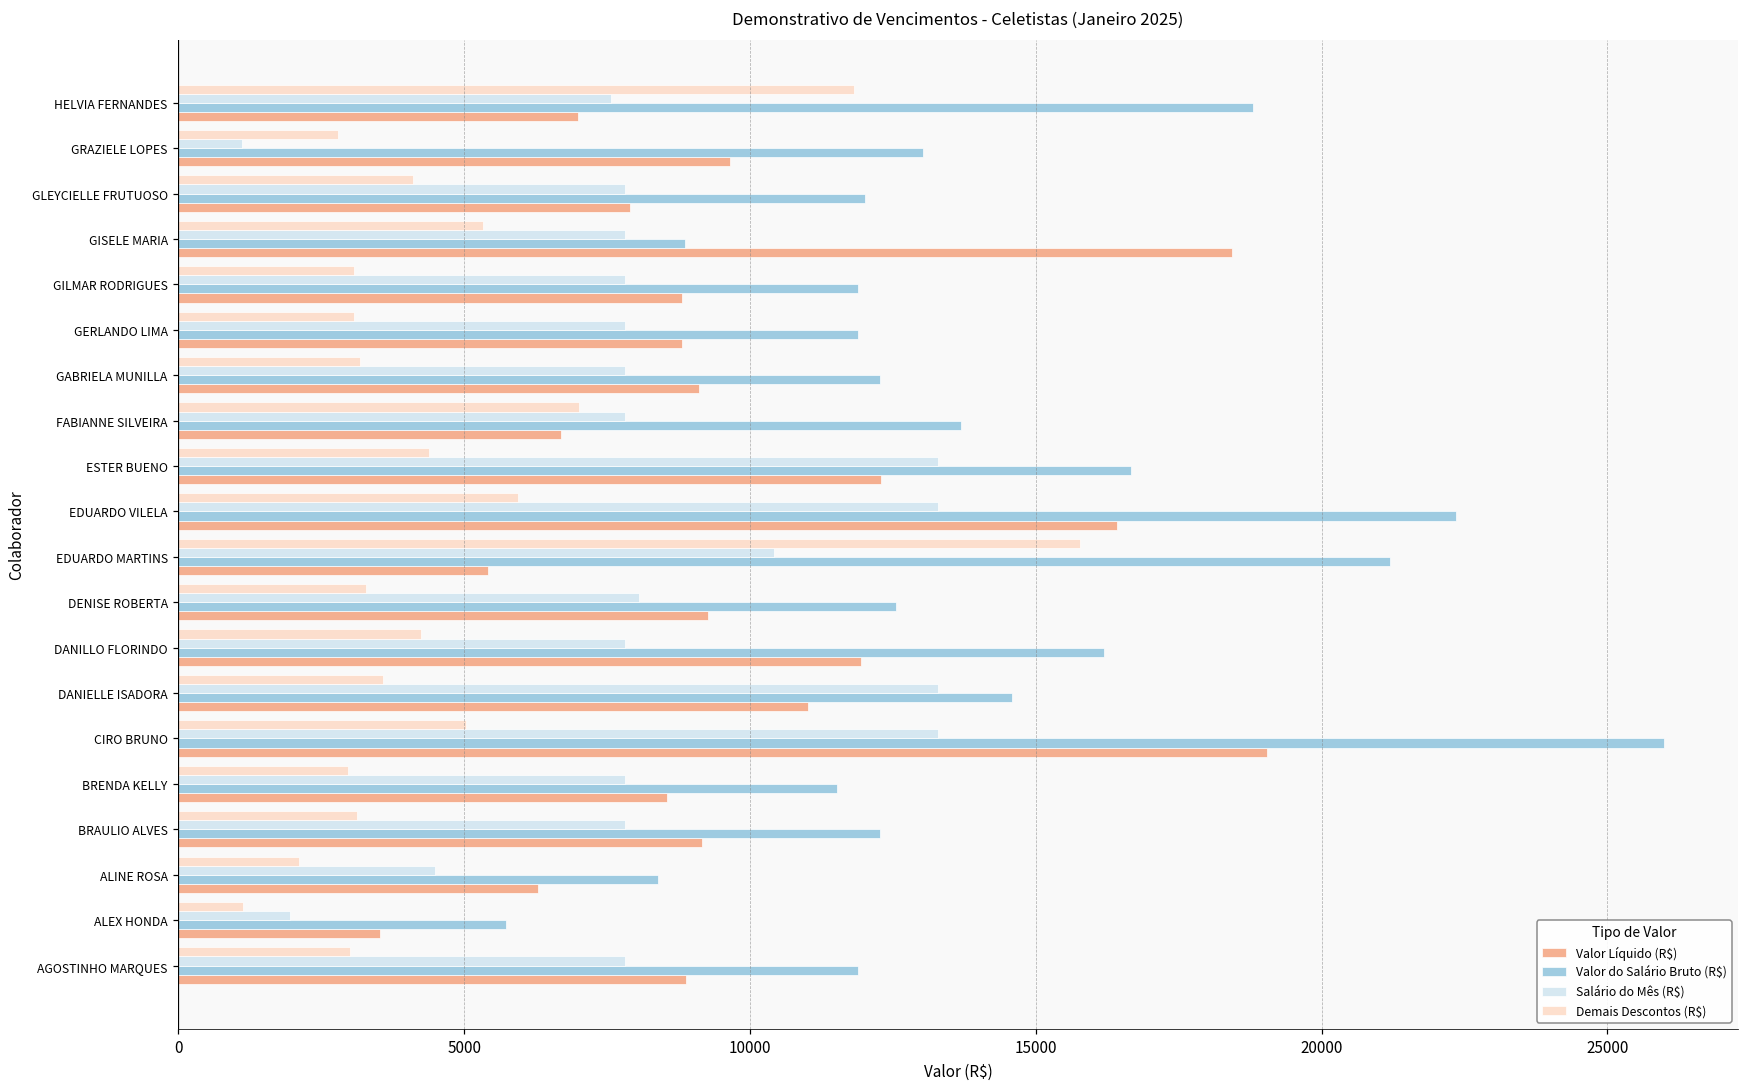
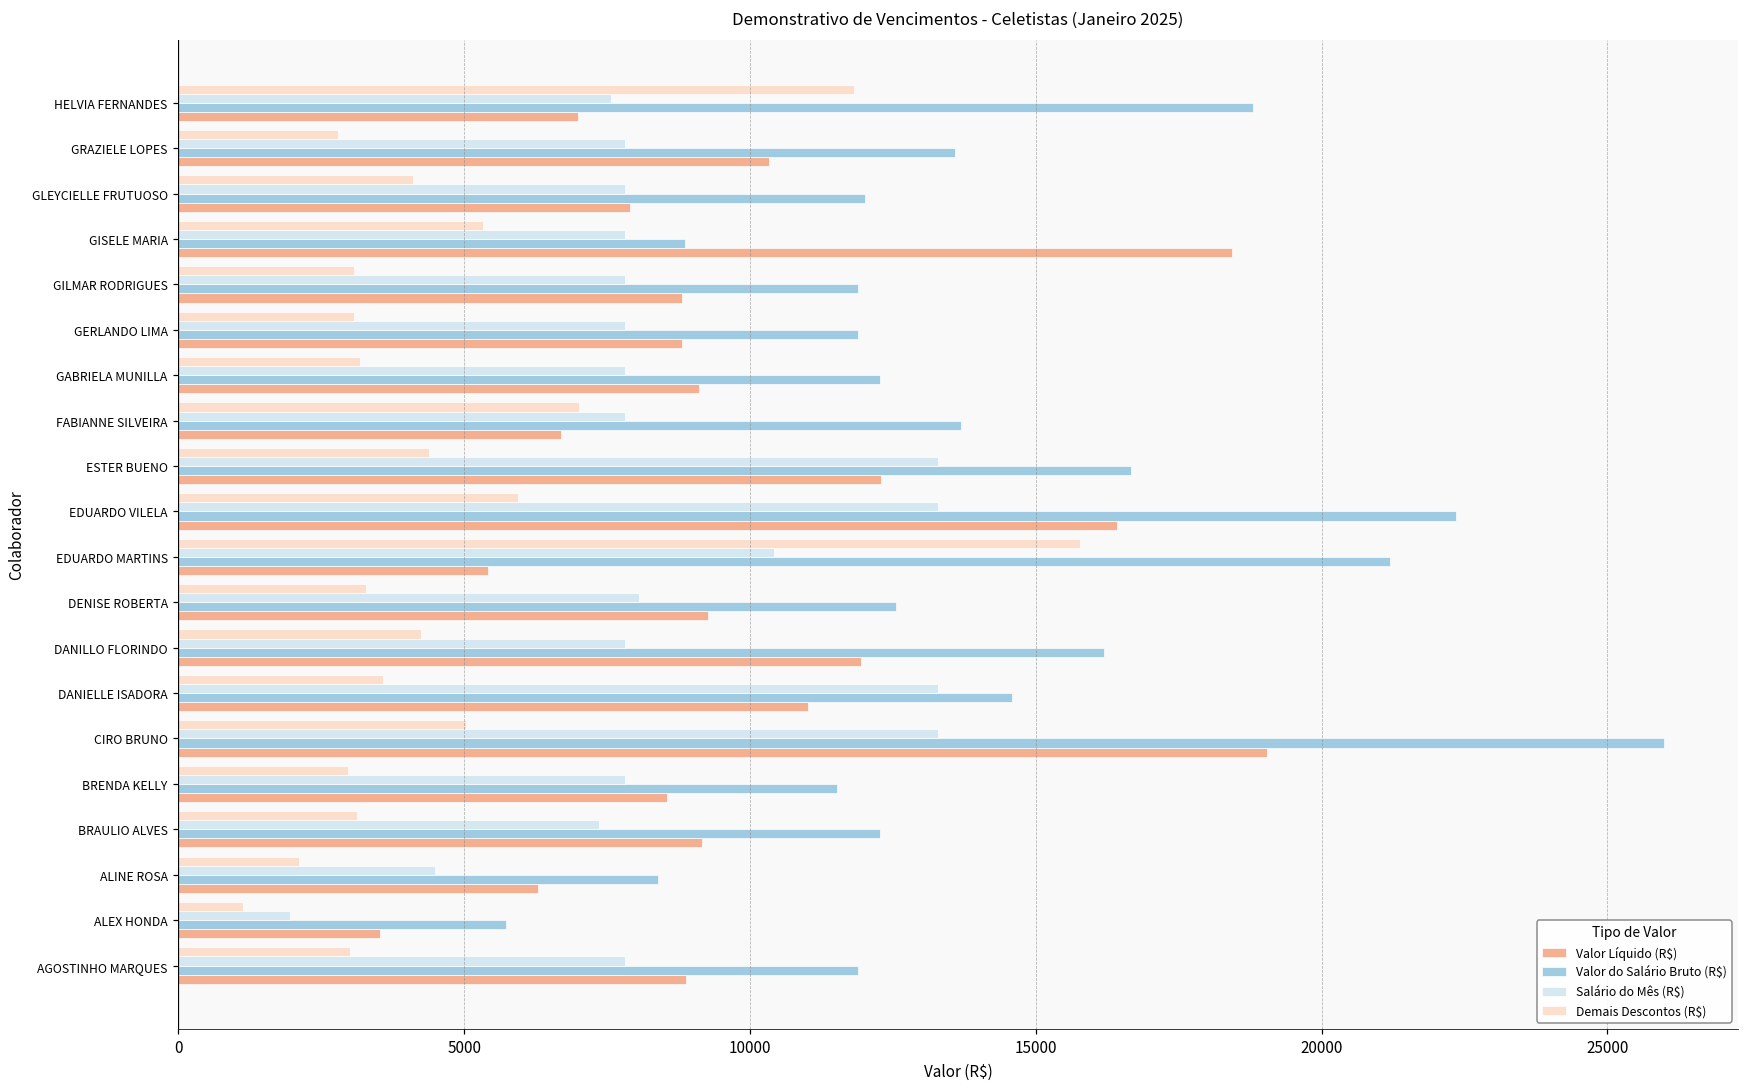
  {
    "Valor Líquido (R$)": {
      "HELVIA FERNANDES": 7000,
-     "GRAZIELE LOPES": 9600,
+     "GRAZIELE LOPES": 10300,
      "GLEYCIELLE FRUTUOSO": 7900,
      "GISELE MARIA": 18400,
      "GILMAR RODRIGUES": 8800,
      "GERLANDO LIMA": 8800,
      "GABRIELA MUNILLA": 9100,
      "FABIANNE SILVEIRA": 6700,
      "ESTER BUENO": 12300,
      "EDUARDO VILELA": 16400,
      "EDUARDO MARTINS": 5400,
      "DENISE ROBERTA": 9300,
      "DANILLO FLORINDO": 11900,
      "DANIELLE ISADORA": 11000,
      "CIRO BRUNO": 19000,
      "BRENDA KELLY": 8600,
      "BRAULIO ALVES": 9200,
      "ALINE ROSA": 6300,
      "ALEX HONDA": 3500,
      "AGOSTINHO MARQUES": 8900
    },
    "Valor do Salário Bruto (R$)": {
      "HELVIA FERNANDES": 18800,
-     "GRAZIELE LOPES": 13000,
+     "GRAZIELE LOPES": 13600,
      "GLEYCIELLE FRUTUOSO": 12000,
      "GISELE MARIA": 8900,
      "GILMAR RODRIGUES": 11900,
      "GERLANDO LIMA": 11900,
      "GABRIELA MUNILLA": 12300,
      "FABIANNE SILVEIRA": 13700,
      "ESTER BUENO": 16700,
      "EDUARDO VILELA": 22400,
      "EDUARDO MARTINS": 21200,
      "DENISE ROBERTA": 12500,
      "DANILLO FLORINDO": 16200,
      "DANIELLE ISADORA": 14600,
      "CIRO BRUNO": 26000,
      "BRENDA KELLY": 11500,
      "BRAULIO ALVES": 12300,
      "ALINE ROSA": 8400,
      "ALEX HONDA": 5700,
      "AGOSTINHO MARQUES": 11900
    },
    "Salário do Mês (R$)": {
      "HELVIA FERNANDES": 7600,
-     "GRAZIELE LOPES": 1100,
+     "GRAZIELE LOPES": 7800,
      "GLEYCIELLE FRUTUOSO": 7800,
      "GISELE MARIA": 7800,
      "GILMAR RODRIGUES": 7800,
      "GERLANDO LIMA": 7800,
      "GABRIELA MUNILLA": 7800,
      "FABIANNE SILVEIRA": 7800,
      "ESTER BUENO": 13300,
      "EDUARDO VILELA": 13300,
      "EDUARDO MARTINS": 10400,
      "DENISE ROBERTA": 8100,
      "DANILLO FLORINDO": 7800,
      "DANIELLE ISADORA": 13300,
      "CIRO BRUNO": 13300,
      "BRENDA KELLY": 7800,
-     "BRAULIO ALVES": 7800,
+     "BRAULIO ALVES": 7400,
      "ALINE ROSA": 4500,
      "ALEX HONDA": 2000,
      "AGOSTINHO MARQUES": 7800
    },
    "Demais Descontos (R$)": {
      "HELVIA FERNANDES": 11800,
      "GRAZIELE LOPES": 2800,
      "GLEYCIELLE FRUTUOSO": 4100,
      "GISELE MARIA": 5300,
      "GILMAR RODRIGUES": 3100,
      "GERLANDO LIMA": 3100,
      "GABRIELA MUNILLA": 3200,
      "FABIANNE SILVEIRA": 7000,
      "ESTER BUENO": 4400,
      "EDUARDO VILELA": 5900,
      "EDUARDO MARTINS": 15800,
      "DENISE ROBERTA": 3300,
      "DANILLO FLORINDO": 4200,
      "DANIELLE ISADORA": 3600,
      "CIRO BRUNO": 5000,
      "BRENDA KELLY": 3000,
      "BRAULIO ALVES": 3100,
      "ALINE ROSA": 2100,
      "ALEX HONDA": 1100,
      "AGOSTINHO MARQUES": 3000
    }
  }
